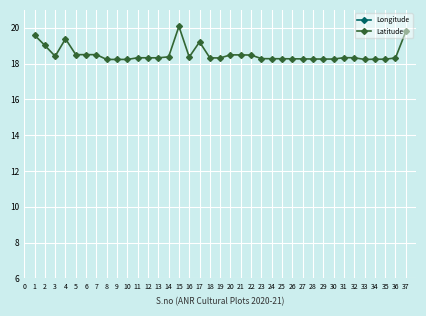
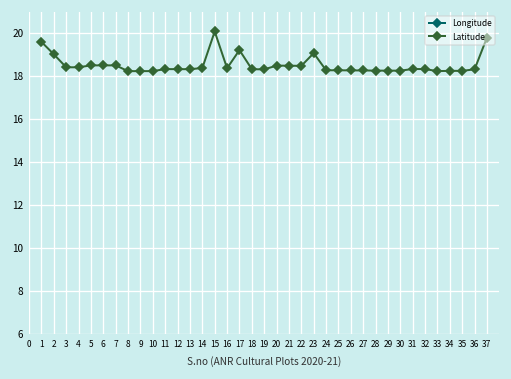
  {
    "Latitude": {
      "1": 19.6,
      "2": 19.0,
      "3": 18.4,
-     "4": 19.4,
+     "4": 18.4,
      "5": 18.5,
      "6": 18.5,
      "7": 18.5,
      "8": 18.2,
      "9": 18.2,
      "10": 18.2,
      "11": 18.3,
      "12": 18.3,
      "13": 18.3,
      "14": 18.4,
      "15": 20.1,
      "16": 18.4,
      "17": 19.2,
      "18": 18.3,
      "19": 18.3,
      "20": 18.5,
      "21": 18.5,
      "22": 18.5,
-     "23": 18.3,
+     "23": 19.1,
      "24": 18.3,
      "25": 18.3,
      "26": 18.3,
      "27": 18.3,
      "28": 18.3,
      "29": 18.3,
      "30": 18.3,
      "31": 18.3,
      "32": 18.3,
      "33": 18.2,
      "34": 18.2,
      "35": 18.2,
      "36": 18.3
    }
  }
